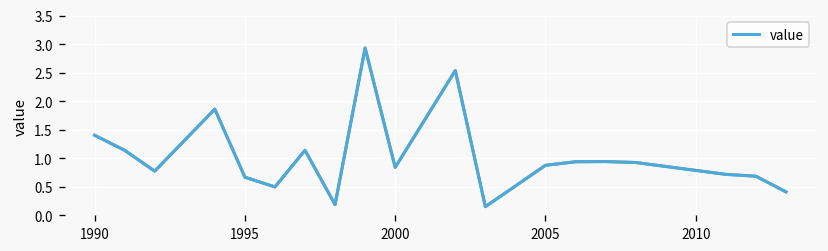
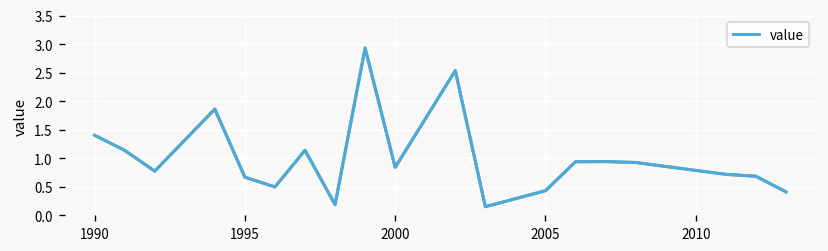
  {
    "1990": 1.4,
    "1995": 0.7,
    "2000": 0.8,
-   "2005": 0.9
+   "2005": 0.4
  }
